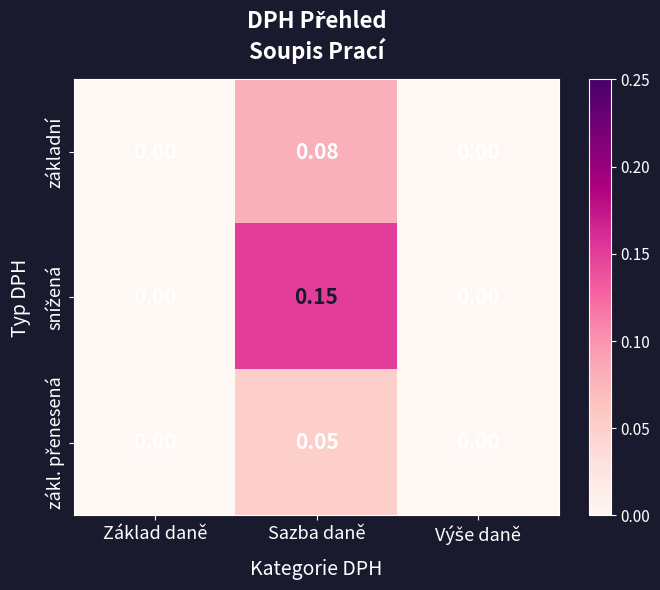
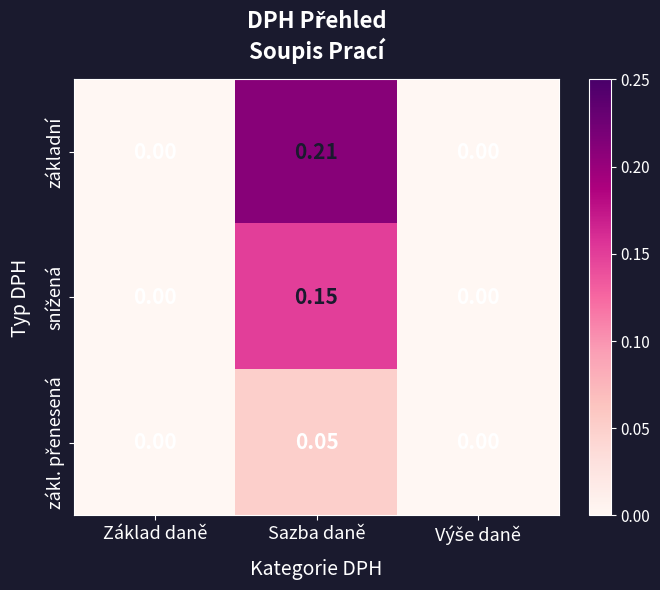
  {
    "základní": {
-     "Sazba daně": 0.08
+     "Sazba daně": 0.21
    },
    "snížená": {
      "Sazba daně": 0.15
    },
    "zákl. přenesená": {
      "Sazba daně": 0.05
    }
  }
